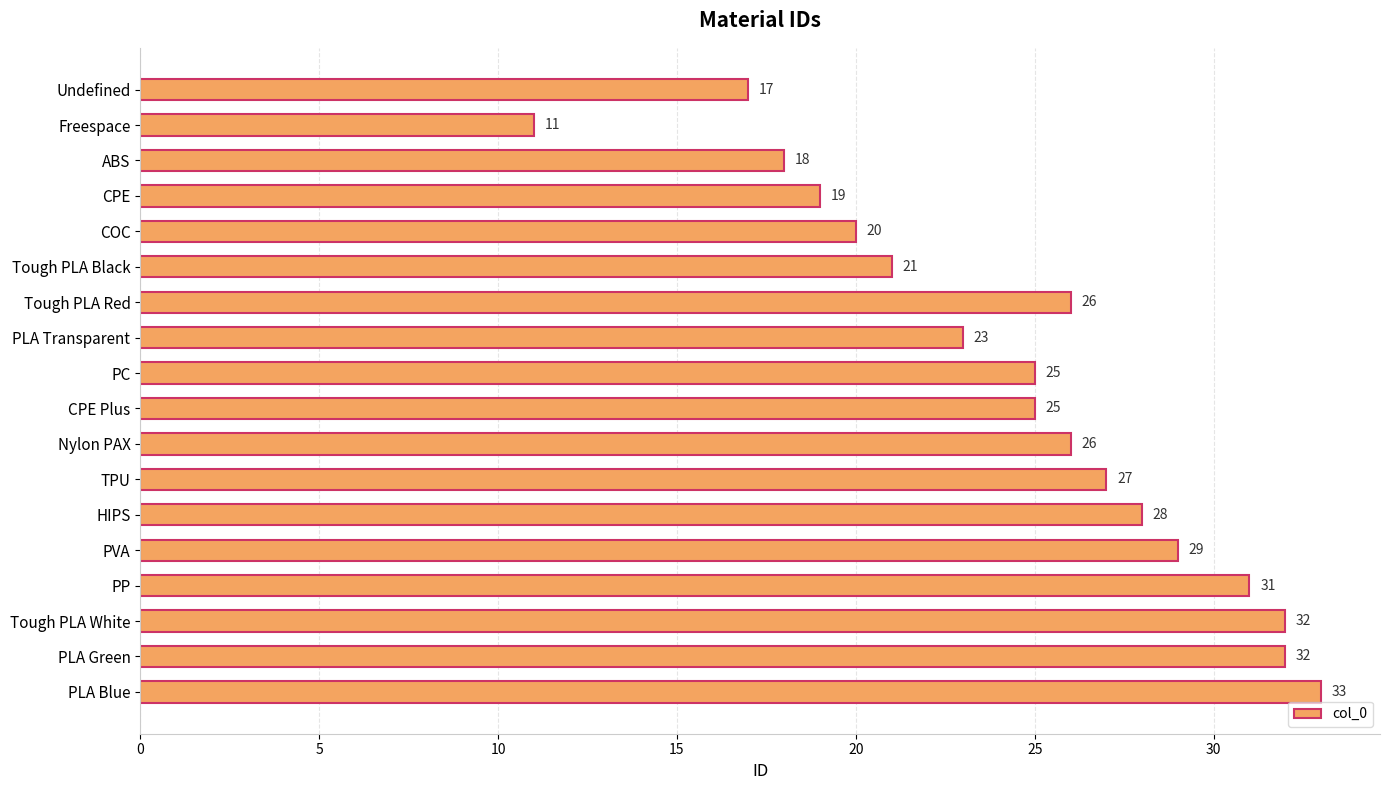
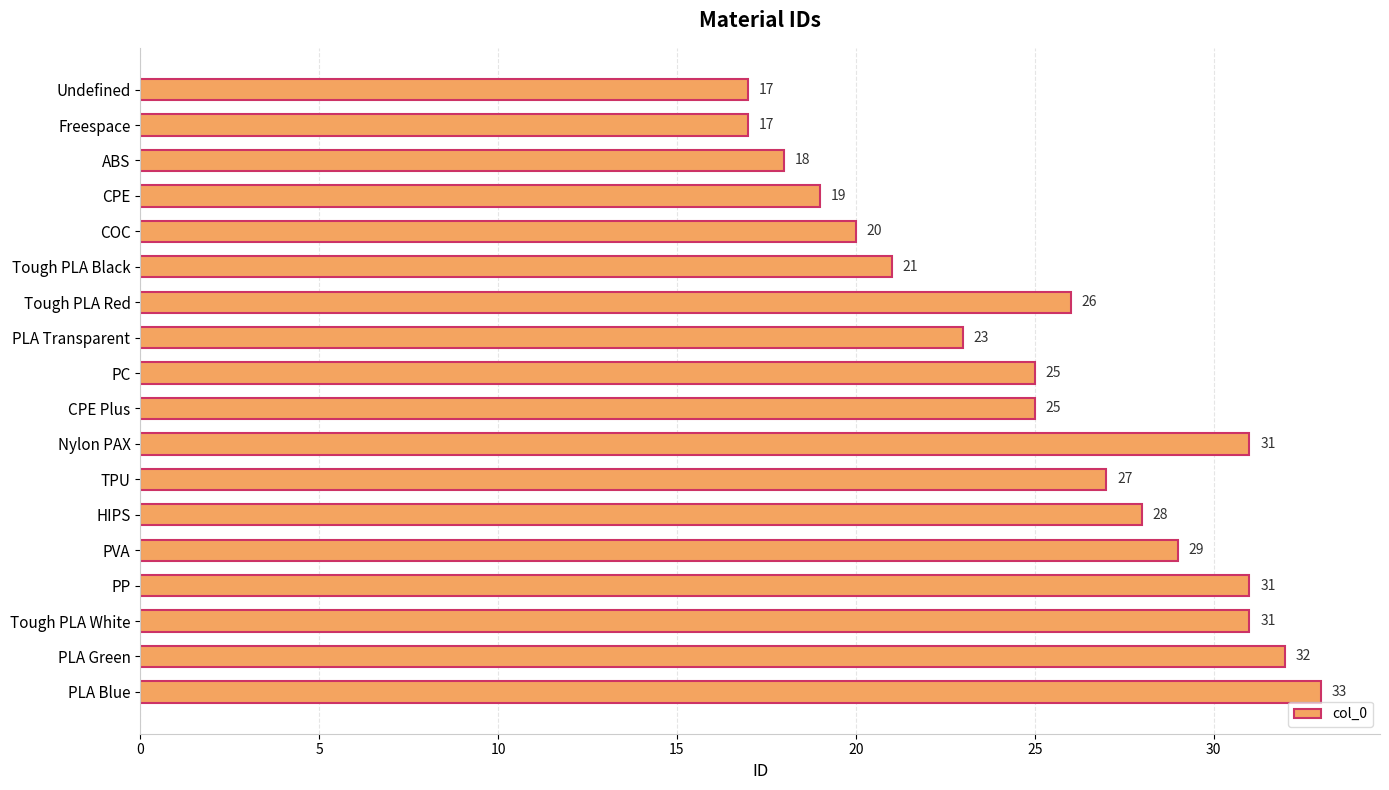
  {
    "Undefined": 17,
-   "Freespace": 11,
+   "Freespace": 17,
    "ABS": 18,
    "CPE": 19,
    "COC": 20,
    "Tough PLA Black": 21,
    "Tough PLA Red": 26,
    "PLA Transparent": 23,
    "PC": 25,
    "CPE Plus": 25,
-   "Nylon PAX": 26,
+   "Nylon PAX": 31,
    "TPU": 27,
    "HIPS": 28,
    "PVA": 29,
    "PP": 31,
-   "Tough PLA White": 32,
+   "Tough PLA White": 31,
    "PLA Green": 32,
    "PLA Blue": 33
  }
